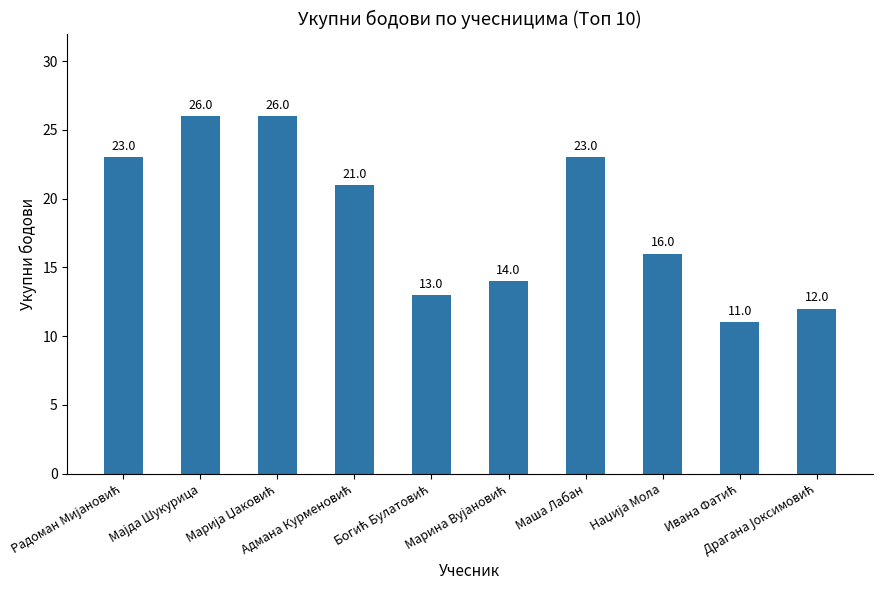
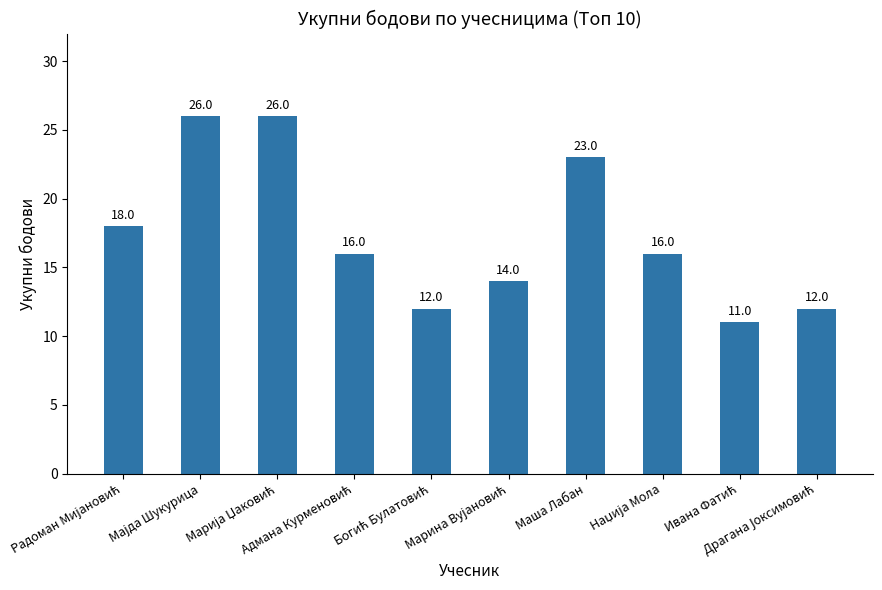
  {
-   "Радоман Мијановић": 23.0,
+   "Радоман Мијановић": 18.0,
    "Мајда Шукурица": 26.0,
    "Марија Џаковић": 26.0,
-   "Адмана Курменовић": 21.0,
-   "Богић Булатовић": 13.0,
+   "Адмана Курменовић": 16.0,
+   "Богић Булатовић": 12.0,
    "Марина Вујановић": 14.0,
    "Маша Лабан": 23.0,
    "Наџија Мола": 16.0,
    "Ивана Фатић": 11.0,
    "Драгана Јоксимовић": 12.0
  }
